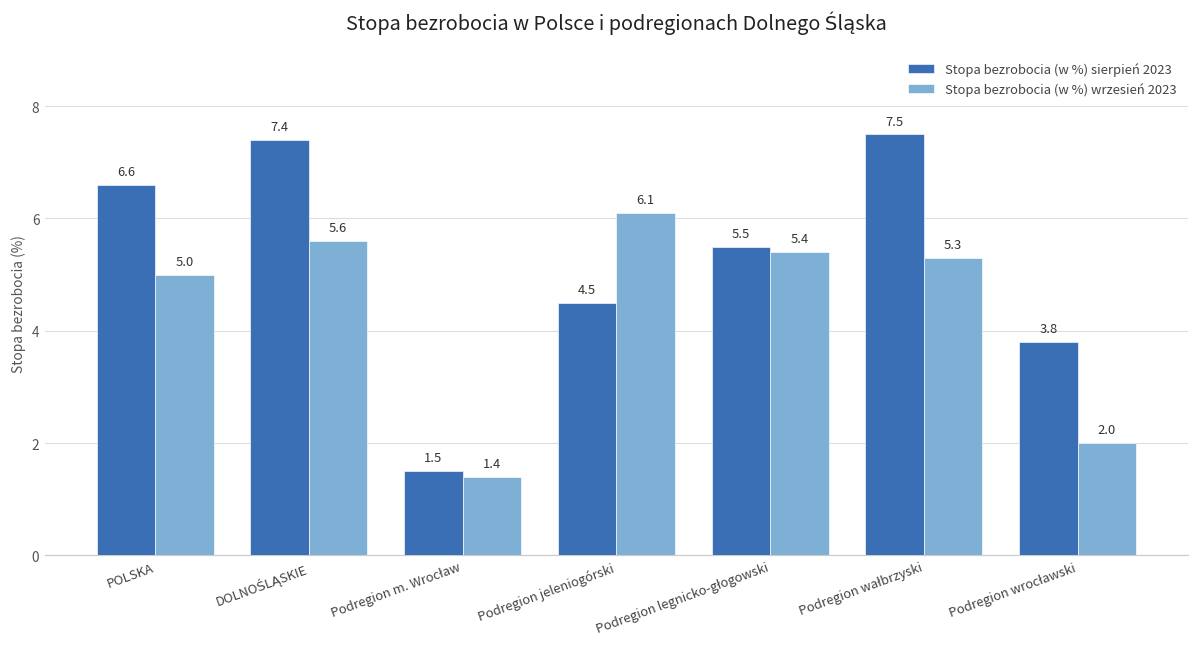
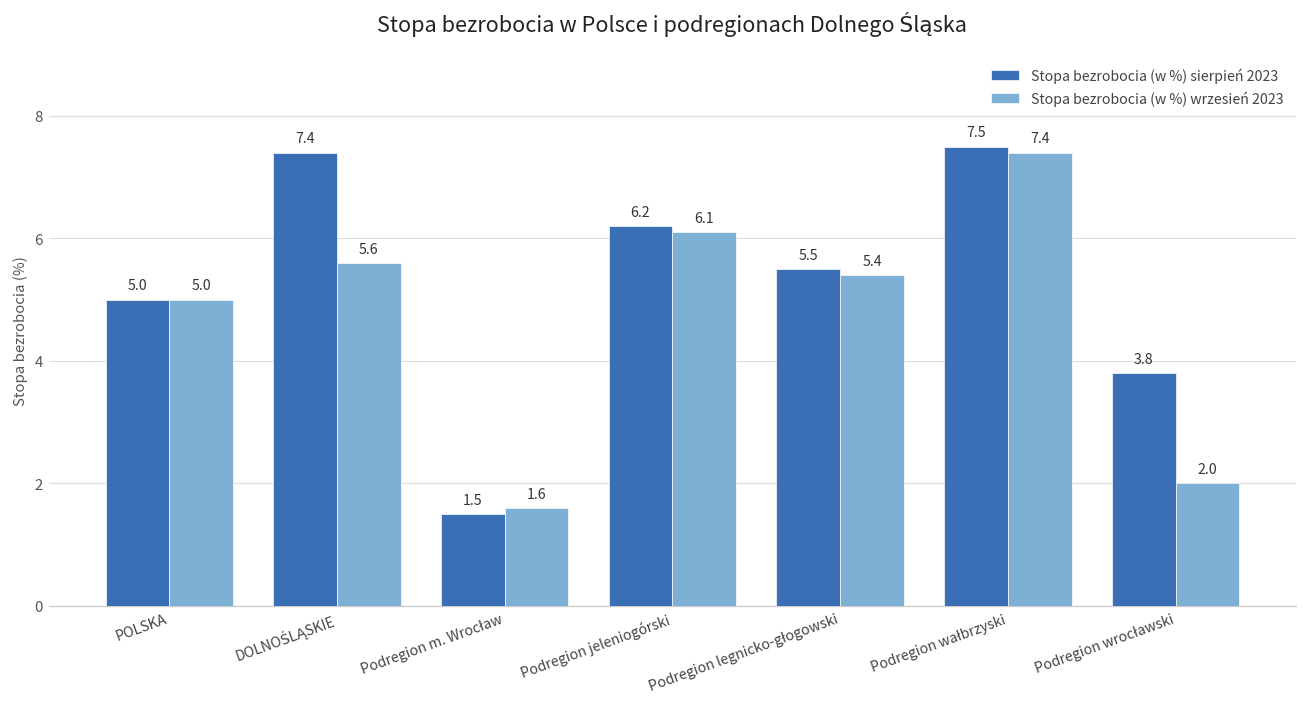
  {
    "Stopa bezrobocia (w %) sierpień 2023": {
-     "POLSKA": 6.6,
+     "POLSKA": 5.0,
      "DOLNOŚLĄSKIE": 7.4,
      "Podregion m. Wrocław": 1.5,
-     "Podregion jeleniogórski": 4.5,
+     "Podregion jeleniogórski": 6.2,
      "Podregion legnicko-głogowski": 5.5,
      "Podregion wałbrzyski": 7.5,
      "Podregion wrocławski": 3.8
    },
    "Stopa bezrobocia (w %) wrzesień 2023": {
      "POLSKA": 5.0,
      "DOLNOŚLĄSKIE": 5.6,
-     "Podregion m. Wrocław": 1.4,
+     "Podregion m. Wrocław": 1.6,
      "Podregion jeleniogórski": 6.1,
      "Podregion legnicko-głogowski": 5.4,
-     "Podregion wałbrzyski": 5.3,
+     "Podregion wałbrzyski": 7.4,
      "Podregion wrocławski": 2.0
    }
  }
